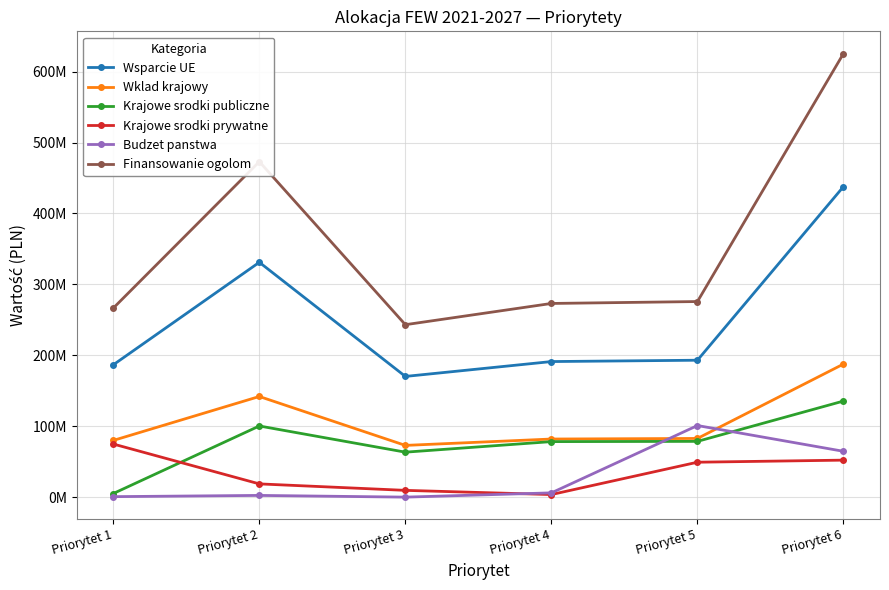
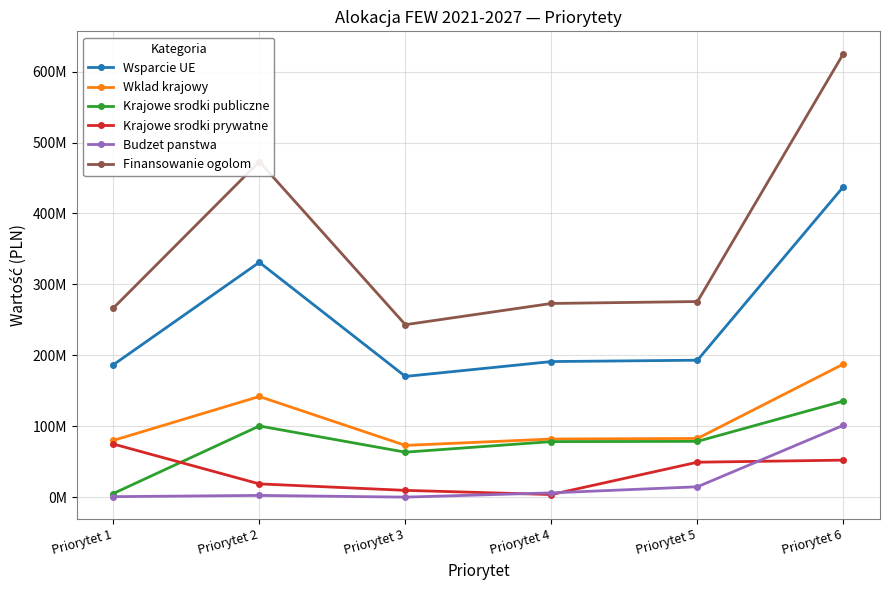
  {
    "Wsparcie UE": {
      "Priorytet 1": 190000000,
      "Priorytet 2": 330000000,
      "Priorytet 3": 170000000,
      "Priorytet 4": 190000000,
      "Priorytet 5": 190000000,
      "Priorytet 6": 440000000
    },
    "Wklad krajowy": {
      "Priorytet 1": 80000000,
      "Priorytet 2": 140000000,
      "Priorytet 3": 70000000,
      "Priorytet 4": 80000000,
      "Priorytet 5": 80000000,
      "Priorytet 6": 190000000
    },
    "Krajowe srodki publiczne": {
      "Priorytet 1": 10000000,
      "Priorytet 2": 100000000,
      "Priorytet 3": 60000000,
      "Priorytet 4": 80000000,
      "Priorytet 5": 80000000,
      "Priorytet 6": 140000000
    },
    "Krajowe srodki prywatne": {
      "Priorytet 1": 70000000,
      "Priorytet 2": 20000000,
      "Priorytet 3": 10000000,
      "Priorytet 5": 50000000,
      "Priorytet 6": 50000000
    },
    "Budzet panstwa": {
      "Priorytet 1": 0,
      "Priorytet 2": 0,
      "Priorytet 3": 0,
-     "Priorytet 5": 100000000,
-     "Priorytet 6": 60000000
+     "Priorytet 5": 10000000,
+     "Priorytet 6": 100000000
    },
    "Finansowanie ogolom": {
      "Priorytet 1": 270000000,
      "Priorytet 3": 240000000,
      "Priorytet 4": 270000000,
      "Priorytet 5": 280000000,
      "Priorytet 6": 630000000
    }
  }
